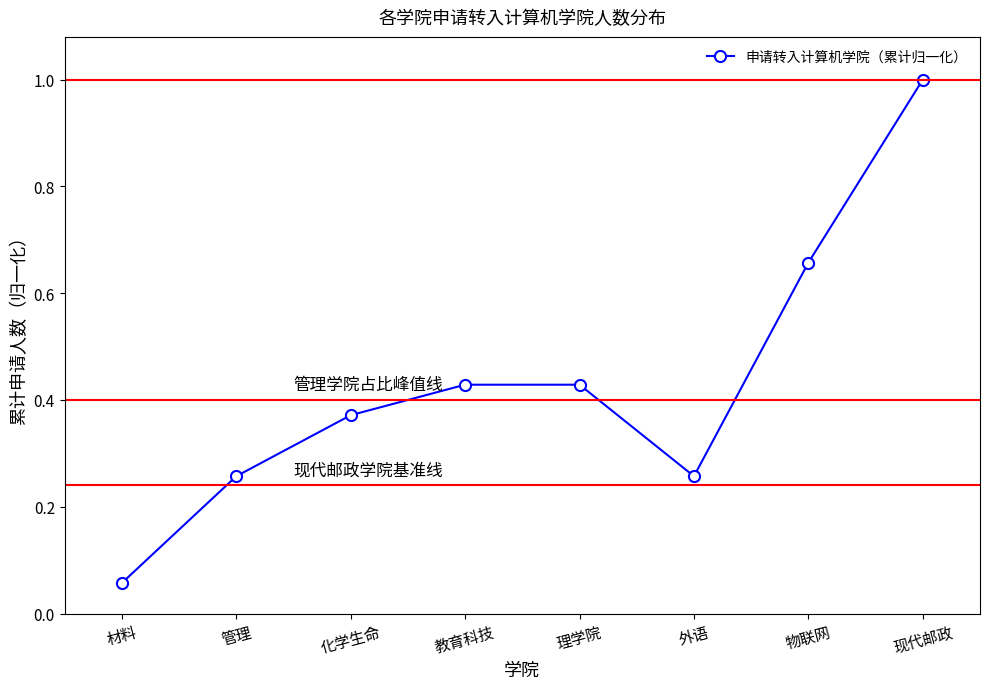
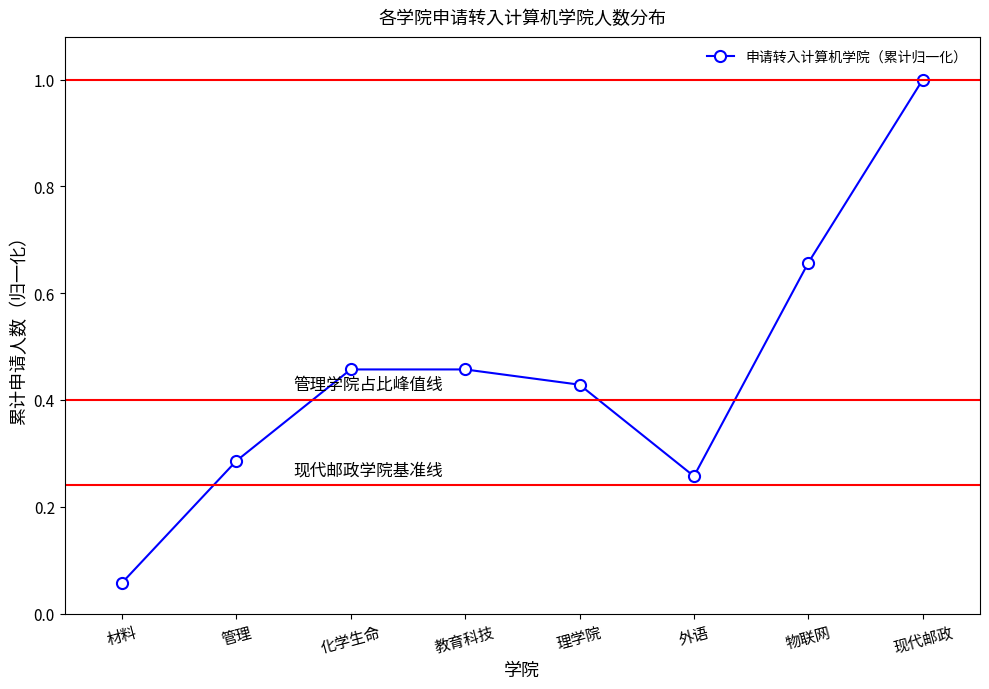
  {
    "材料": 0.06,
-   "管理": 0.26,
-   "化学生命": 0.37,
-   "教育科技": 0.43,
+   "管理": 0.29,
+   "化学生命": 0.46,
+   "教育科技": 0.46,
    "理学院": 0.43,
    "外语": 0.26,
    "物联网": 0.66,
    "现代邮政": 1.00
  }
